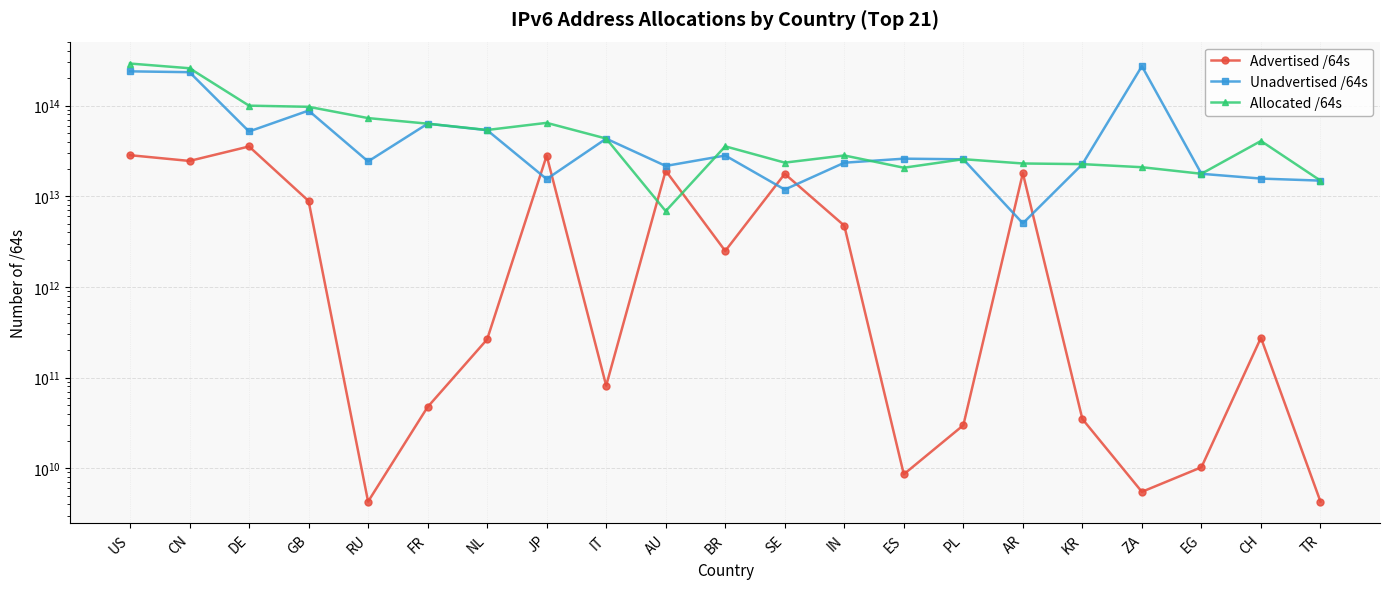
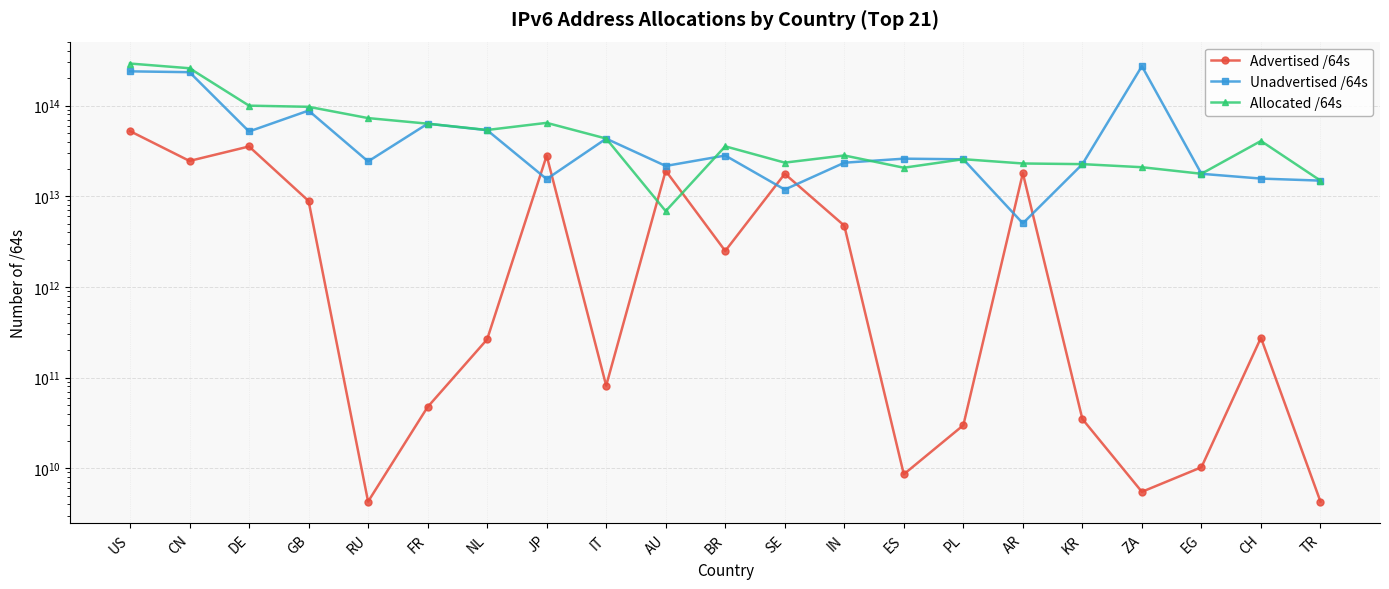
  {
    "Advertised /64s": {
-     "US": 28000000000000,
+     "US": 50000000000000,
      "CN": 25000000000000,
      "DE": 35000000000000,
      "GB": 9000000000000,
      "RU": 4000000000,
      "FR": 50000000000,
      "NL": 260000000000,
      "JP": 28000000000000,
      "IT": 80000000000,
      "AU": 19000000000000,
      "BR": 2500000000000,
      "SE": 18000000000000,
      "IN": 5000000000000,
      "ES": 9000000000,
      "PL": 30000000000,
      "AR": 18000000000000,
      "KR": 35000000000,
      "ZA": 6000000000,
      "EG": 10000000000,
      "CH": 270000000000,
      "TR": 4000000000
    },
    "Unadvertised /64s": {
      "US": 240000000000000,
      "CN": 230000000000000,
      "DE": 50000000000000,
      "GB": 90000000000000,
      "RU": 24000000000000,
      "JP": 15000000000000,
      "AU": 22000000000000,
      "BR": 28000000000000,
      "SE": 12000000000000,
      "IN": 23000000000000,
      "ES": 26000000000000,
      "AR": 5000000000000,
      "ZA": 270000000000000,
      "CH": 16000000000000
    },
    "Allocated /64s": {
      "US": 290000000000000,
      "CN": 260000000000000,
      "DE": 100000000000000,
      "GB": 100000000000000,
      "RU": 70000000000000,
      "JP": 60000000000000,
      "AU": 7000000000000,
      "BR": 36000000000000,
      "SE": 23000000000000,
      "IN": 28000000000000,
      "ES": 21000000000000,
      "AR": 23000000000000,
      "ZA": 21000000000000,
      "CH": 40000000000000
    }
  }
